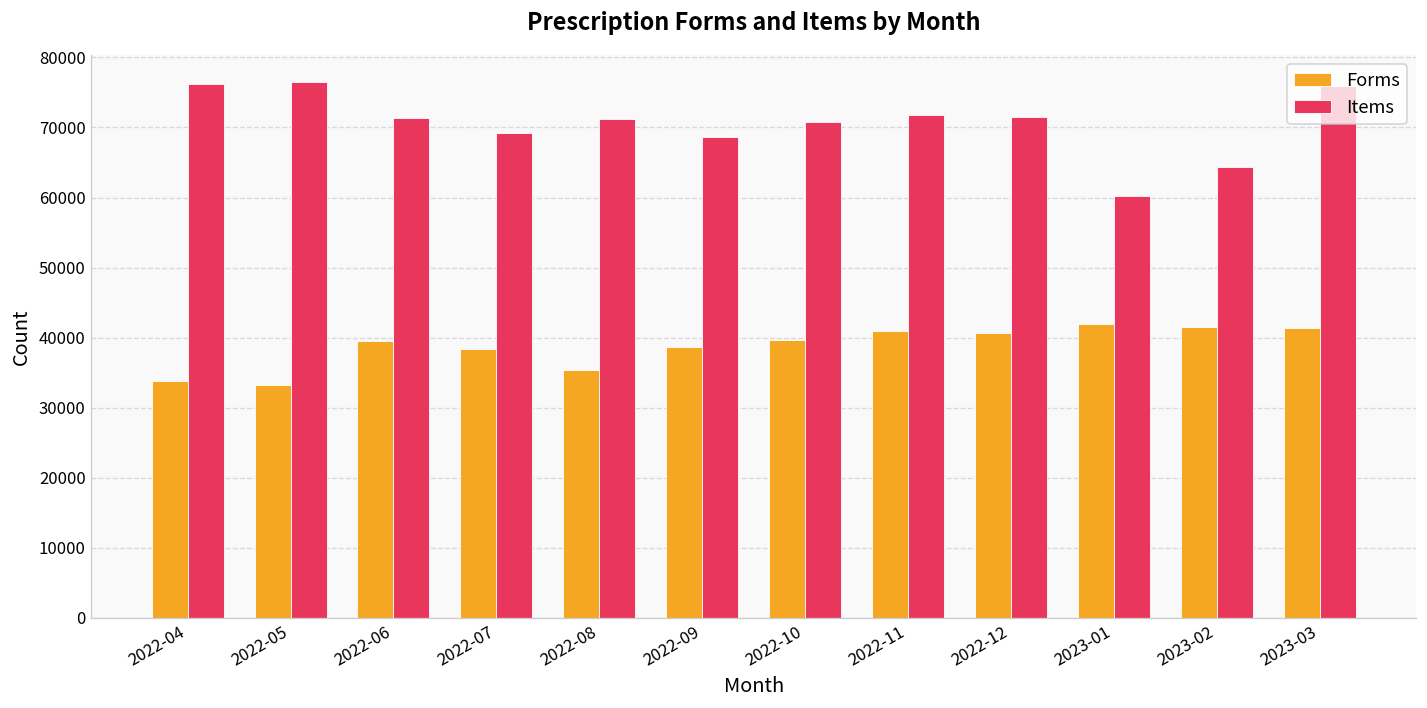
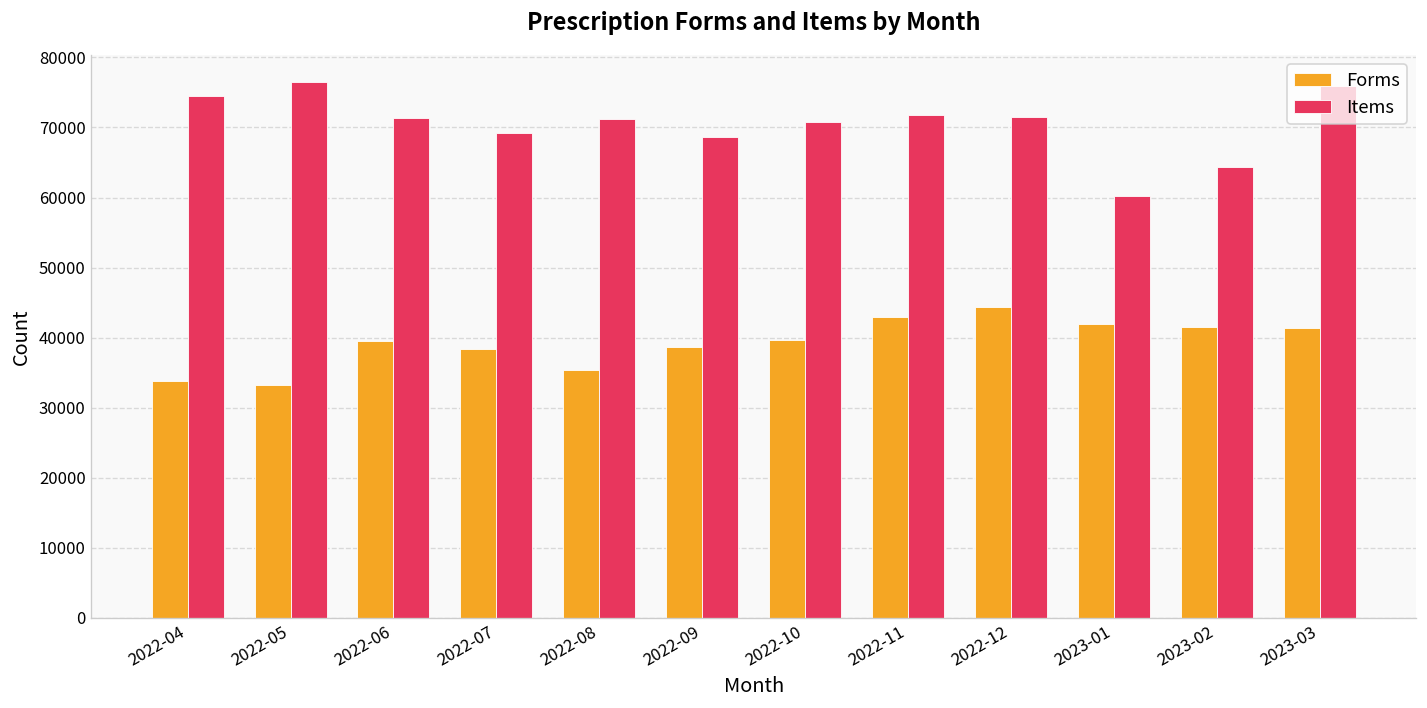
  {
    "Forms": {
      "2022-04": 34000,
      "2022-05": 33000,
      "2022-06": 39000,
      "2022-07": 38000,
      "2022-08": 35000,
      "2022-09": 39000,
      "2022-10": 40000,
-     "2022-11": 41000,
-     "2022-12": 41000,
+     "2022-11": 43000,
+     "2022-12": 44000,
      "2023-01": 42000,
      "2023-02": 42000,
      "2023-03": 41000
    },
    "Items": {
-     "2022-04": 76000,
+     "2022-04": 74000,
      "2022-05": 77000,
      "2022-06": 71000,
      "2022-07": 69000,
      "2022-08": 71000,
      "2022-09": 69000,
      "2022-10": 71000,
      "2022-11": 72000,
      "2022-12": 71000,
      "2023-01": 60000,
      "2023-02": 64000
    }
  }
